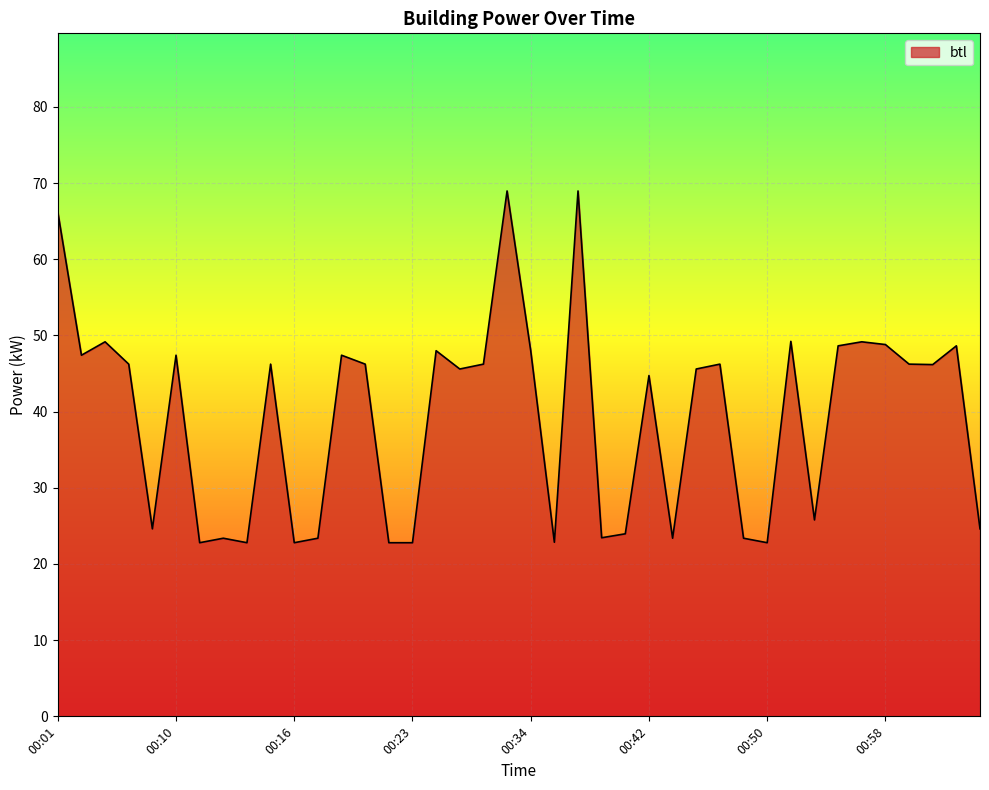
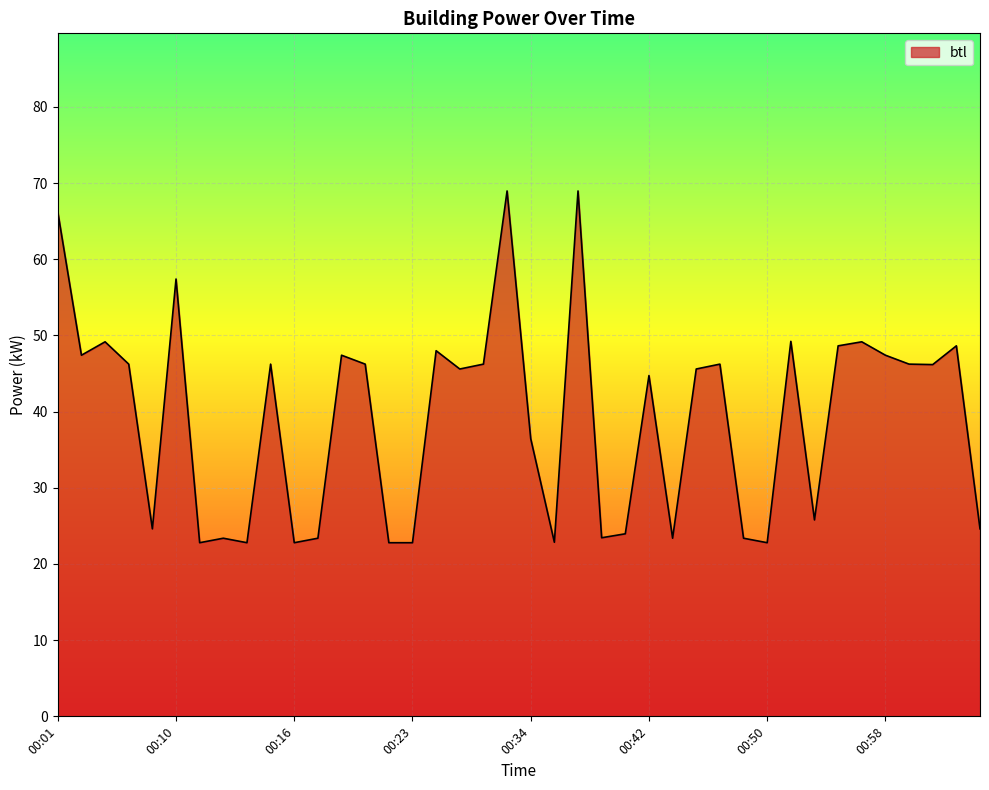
  {
    "00:01": 66,
-   "00:10": 47,
+   "00:10": 57,
    "00:16": 23,
    "00:23": 23,
-   "00:34": 48,
+   "00:34": 36,
    "00:42": 45,
    "00:50": 23,
-   "00:58": 49
+   "00:58": 47
  }
